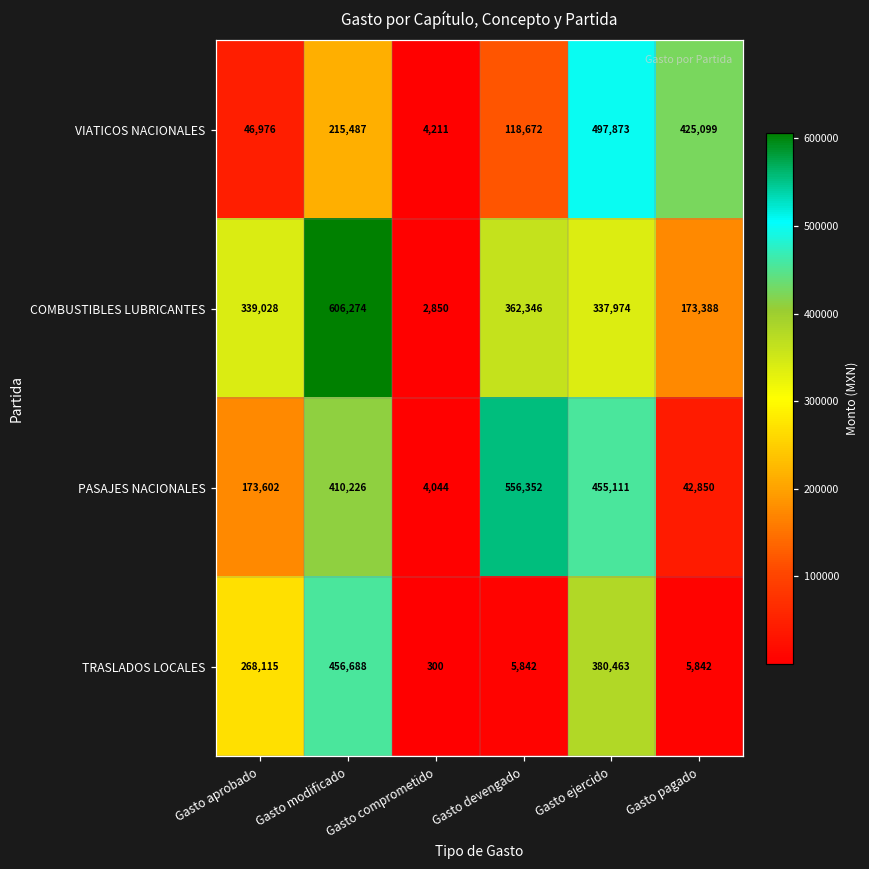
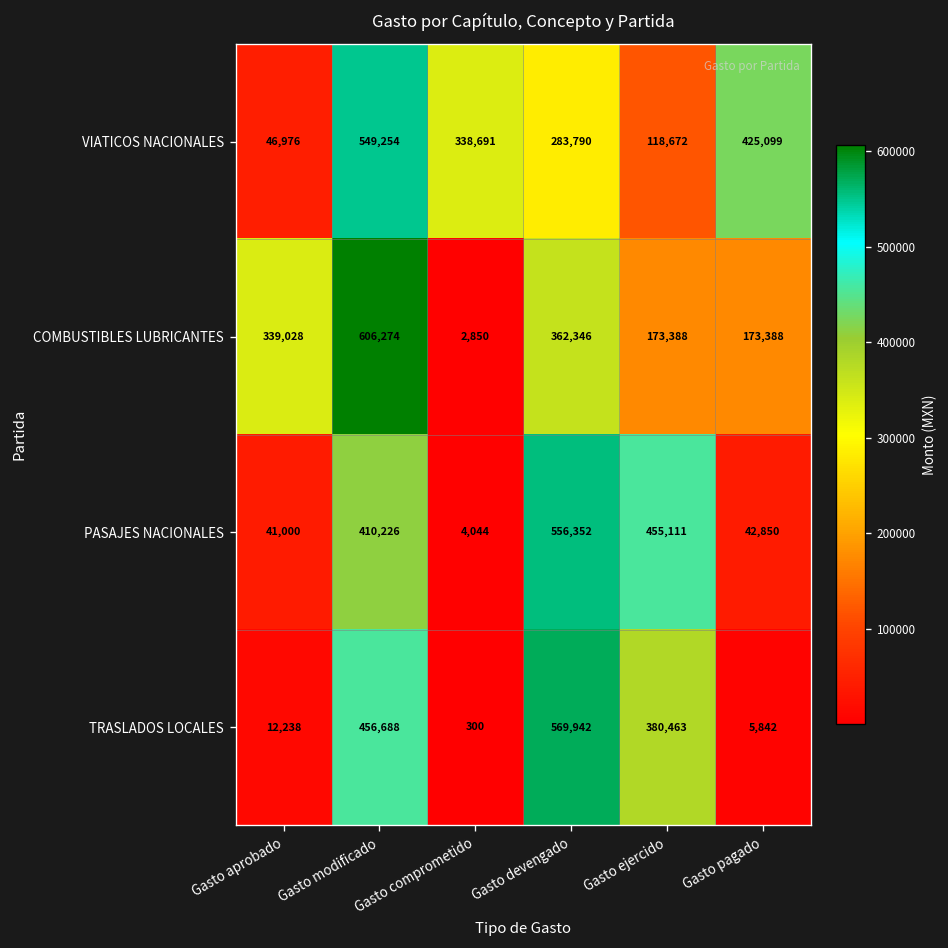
  {
    "VIATICOS NACIONALES": {
      "Gasto aprobado": "46,976",
-     "Gasto modificado": "215,487",
-     "Gasto comprometido": "4,211",
-     "Gasto devengado": "118,672",
-     "Gasto ejercido": "497,873"
+     "Gasto modificado": "549,254",
+     "Gasto comprometido": "338,691",
+     "Gasto devengado": "283,790",
+     "Gasto ejercido": "118,672"
    },
    "COMBUSTIBLES LUBRICANTES": {
      "Gasto aprobado": "339,028",
      "Gasto modificado": "606,274",
      "Gasto comprometido": "2,850",
      "Gasto devengado": "362,346",
-     "Gasto ejercido": "337,974",
+     "Gasto ejercido": "173,388",
      "Gasto pagado": "173,388"
    },
    "PASAJES NACIONALES": {
-     "Gasto aprobado": "173,602",
+     "Gasto aprobado": "41,000",
      "Gasto modificado": "410,226",
      "Gasto comprometido": "4,044",
      "Gasto devengado": "556,352",
      "Gasto ejercido": "455,111",
      "Gasto pagado": "42,850"
    },
    "TRASLADOS LOCALES": {
-     "Gasto aprobado": "268,115",
+     "Gasto aprobado": "12,238",
      "Gasto modificado": "456,688",
      "Gasto comprometido": "300",
-     "Gasto devengado": "5,842",
+     "Gasto devengado": "569,942",
      "Gasto ejercido": "380,463",
      "Gasto pagado": "5,842"
    }
  }
